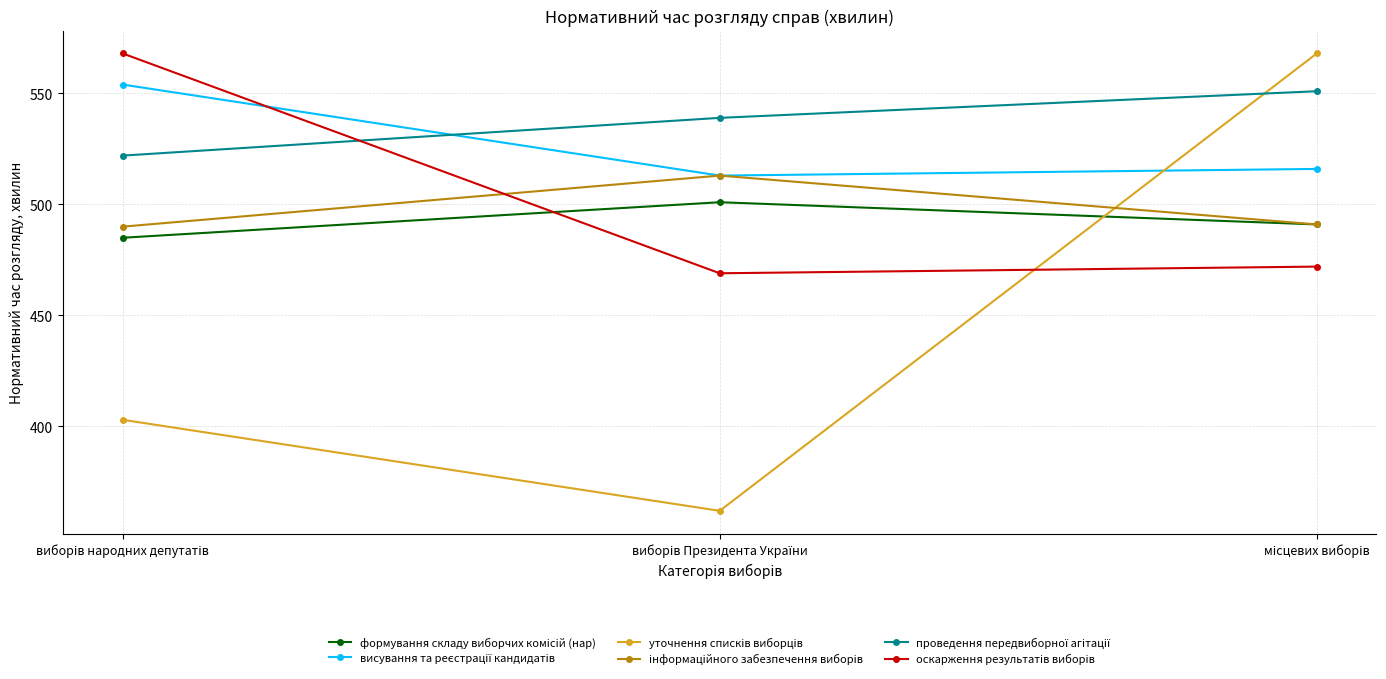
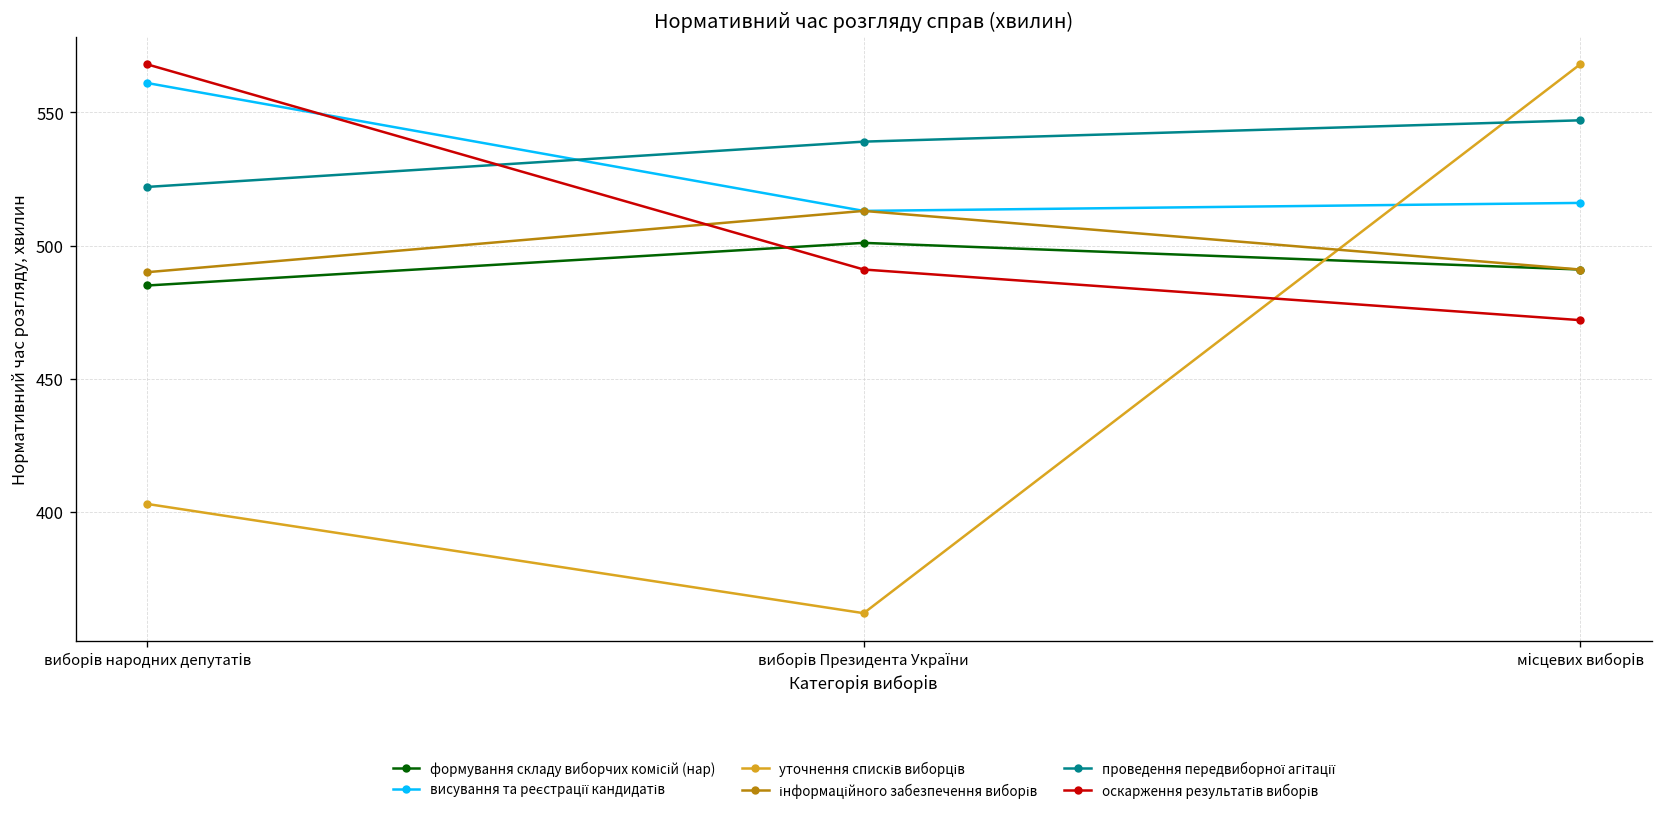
  {
    "формування складу виборчих комісій (нар)": {
      "виборів народних депутатів": 485,
      "виборів Президента України": 501
    },
    "висування та реєстрації кандидатів": {
-     "виборів народних депутатів": 554,
+     "виборів народних депутатів": 561,
      "місцевих виборів": 516
    },
    "проведення передвиборної агітації": {
      "виборів народних депутатів": 522,
      "виборів Президента України": 539,
-     "місцевих виборів": 551
+     "місцевих виборів": 547
    },
    "оскарження результатів виборів": {
      "виборів народних депутатів": 568,
-     "виборів Президента України": 469,
+     "виборів Президента України": 491,
      "місцевих виборів": 472
    }
  }
